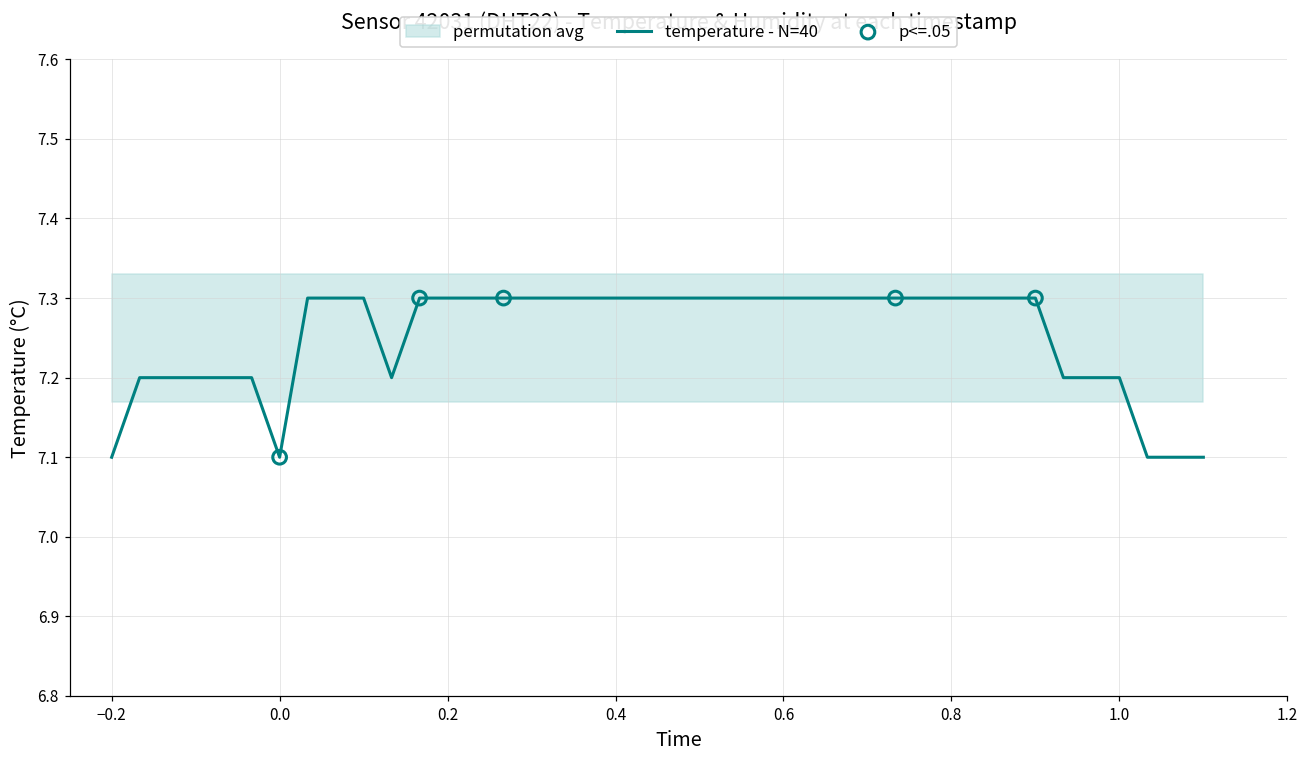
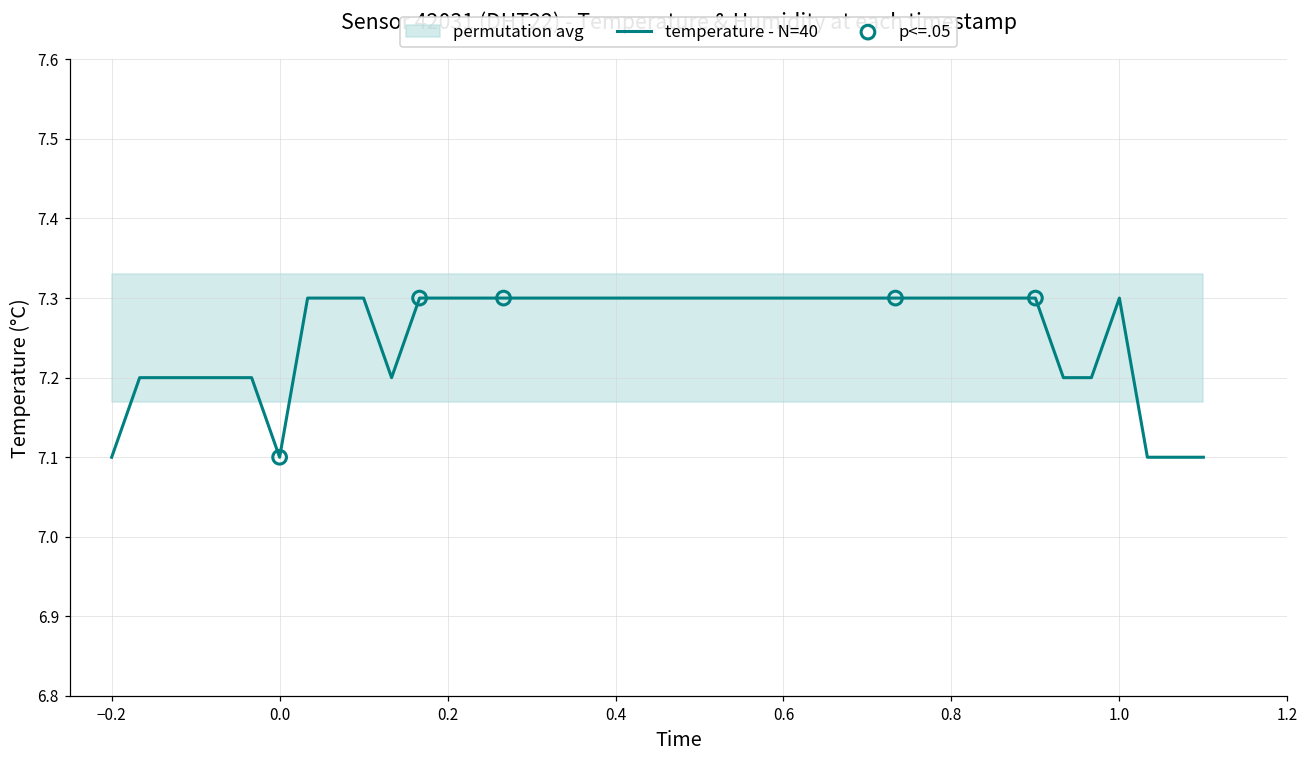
  {
    "temperature - N=40": {
      "−0.2": 7.1,
      "0.2": 7.3,
      "0.4": 7.3,
      "0.6": 7.3,
      "0.8": 7.3,
-     "1.0": 7.2
+     "1.0": 7.3
    },
    "permutation avg": {
      "−0.2": 7.33,
      "0.0": 7.33,
      "0.2": 7.33,
      "0.4": 7.33,
      "0.6": 7.33,
      "0.8": 7.33,
      "1.0": 7.33
    }
  }
